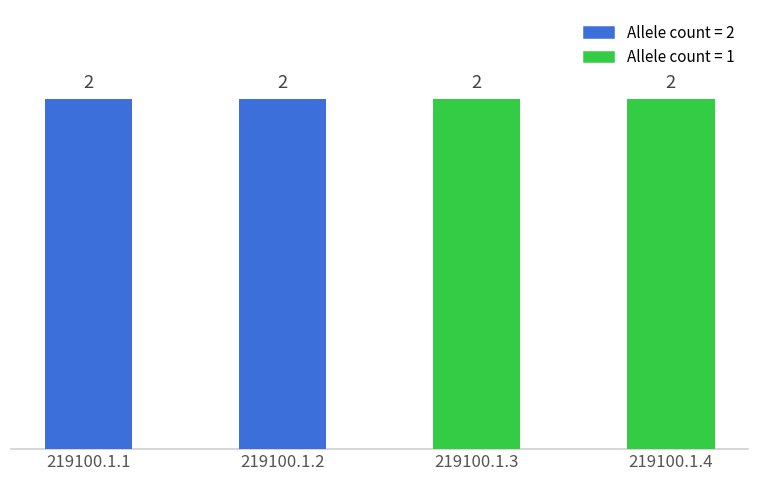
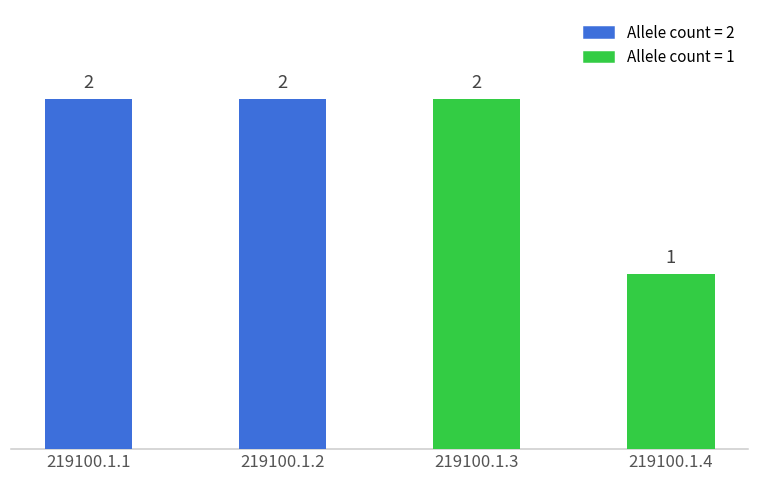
  {
    "219100.1.1": 2,
    "219100.1.2": 2,
    "219100.1.3": 2,
-   "219100.1.4": 2
+   "219100.1.4": 1
  }
